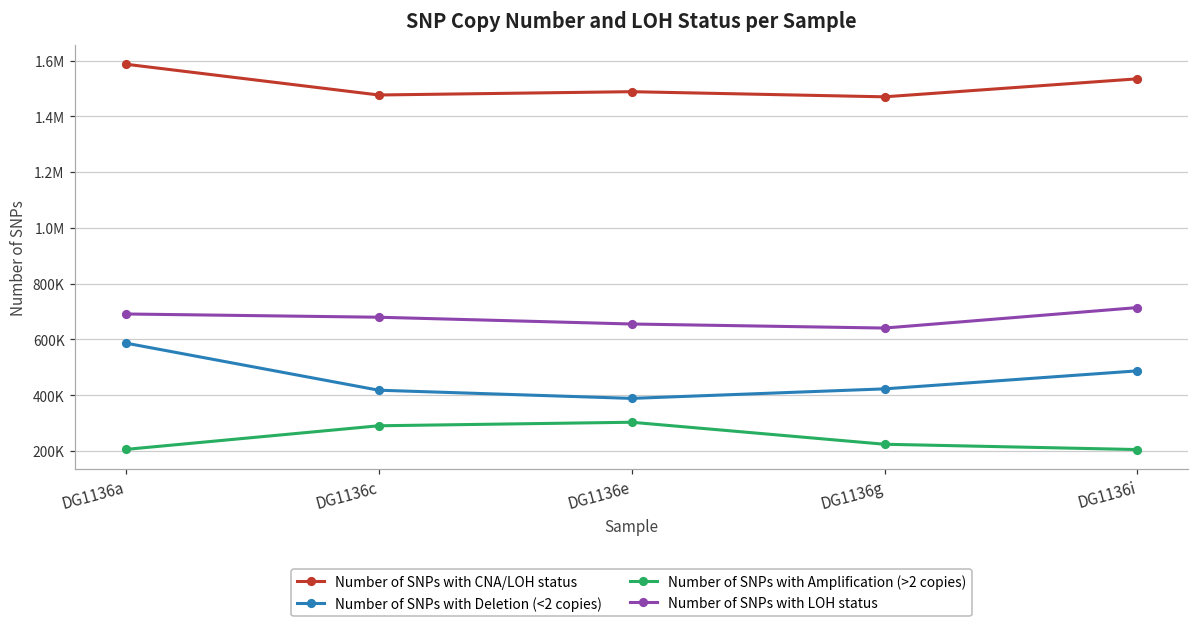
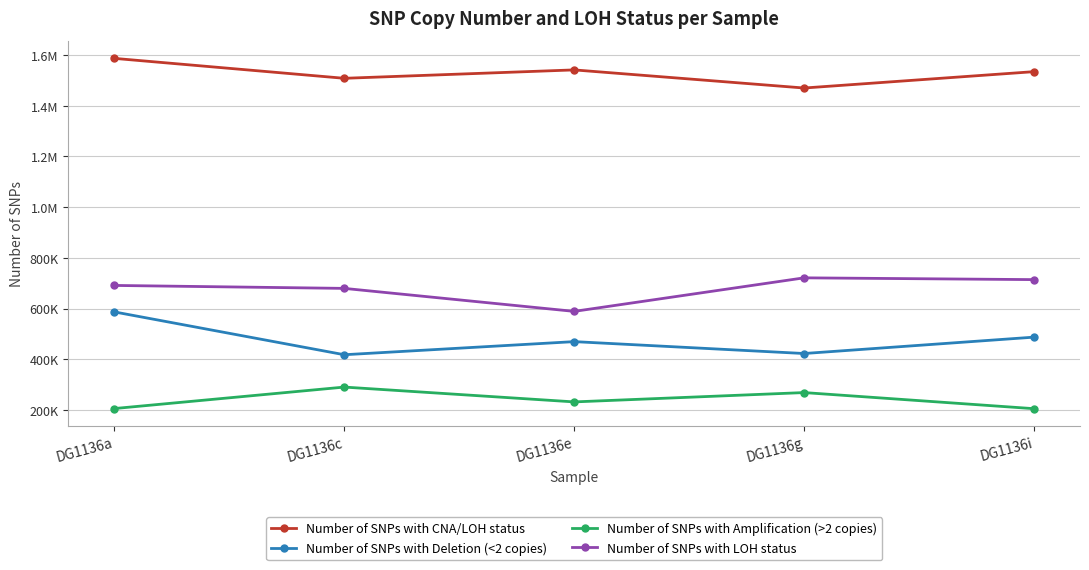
  {
    "Number of SNPs with CNA/LOH status": {
      "DG1136a": 1590000,
-     "DG1136c": 1480000,
-     "DG1136e": 1490000,
+     "DG1136c": 1510000,
+     "DG1136e": 1540000,
      "DG1136g": 1470000,
      "DG1136i": 1530000
    },
    "Number of SNPs with Deletion (<2 copies)": {
      "DG1136a": 590000,
      "DG1136c": 420000,
-     "DG1136e": 390000,
+     "DG1136e": 470000,
      "DG1136g": 420000,
      "DG1136i": 490000
    },
    "Number of SNPs with Amplification (>2 copies)": {
      "DG1136a": 210000,
      "DG1136c": 290000,
-     "DG1136e": 300000,
-     "DG1136g": 220000,
+     "DG1136e": 230000,
+     "DG1136g": 270000,
      "DG1136i": 200000
    },
    "Number of SNPs with LOH status": {
      "DG1136a": 690000,
      "DG1136c": 680000,
-     "DG1136e": 660000,
-     "DG1136g": 640000,
+     "DG1136e": 590000,
+     "DG1136g": 720000,
      "DG1136i": 710000
    }
  }
